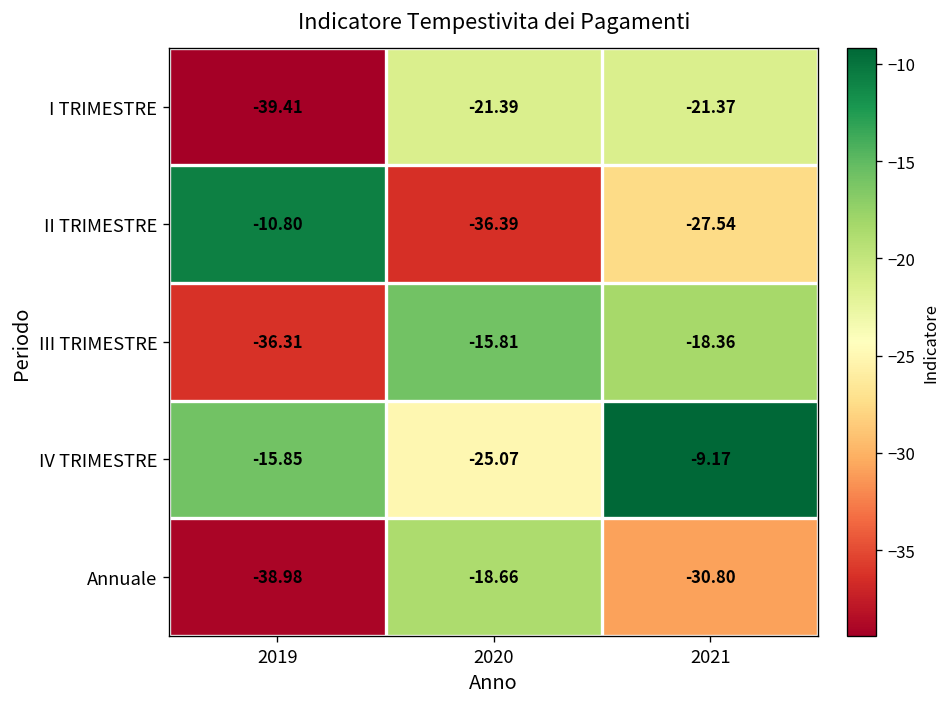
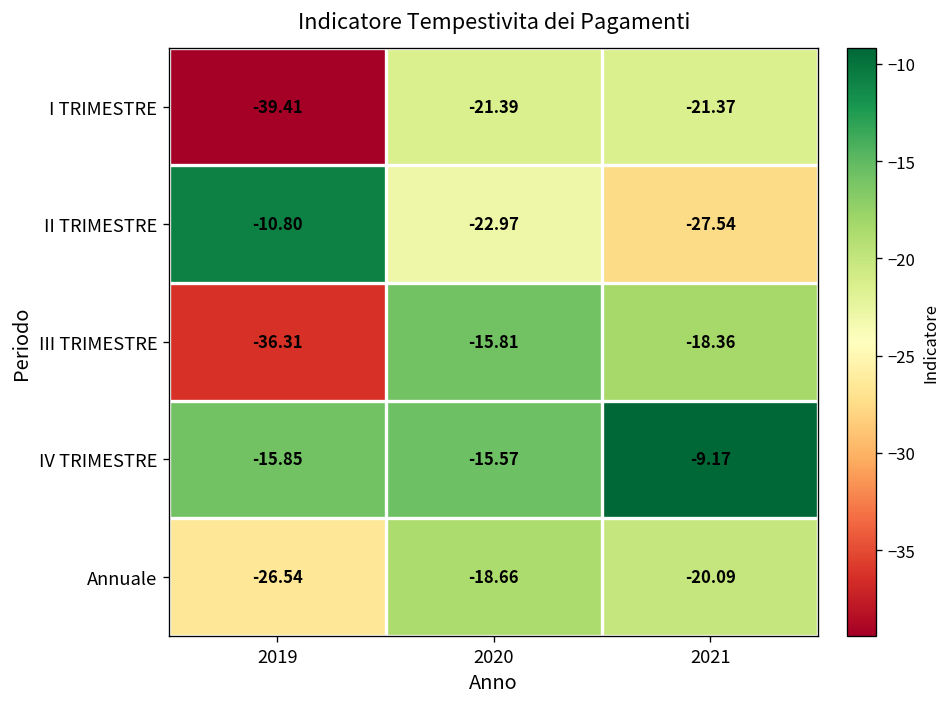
  {
    "I TRIMESTRE": {
      "2019": -39.41,
      "2020": -21.39,
      "2021": -21.37
    },
    "II TRIMESTRE": {
      "2019": -10.80,
-     "2020": -36.39,
+     "2020": -22.97,
      "2021": -27.54
    },
    "III TRIMESTRE": {
      "2019": -36.31,
      "2020": -15.81,
      "2021": -18.36
    },
    "IV TRIMESTRE": {
      "2019": -15.85,
-     "2020": -25.07,
+     "2020": -15.57,
      "2021": -9.17
    },
    "Annuale": {
-     "2019": -38.98,
+     "2019": -26.54,
      "2020": -18.66,
-     "2021": -30.80
+     "2021": -20.09
    }
  }
